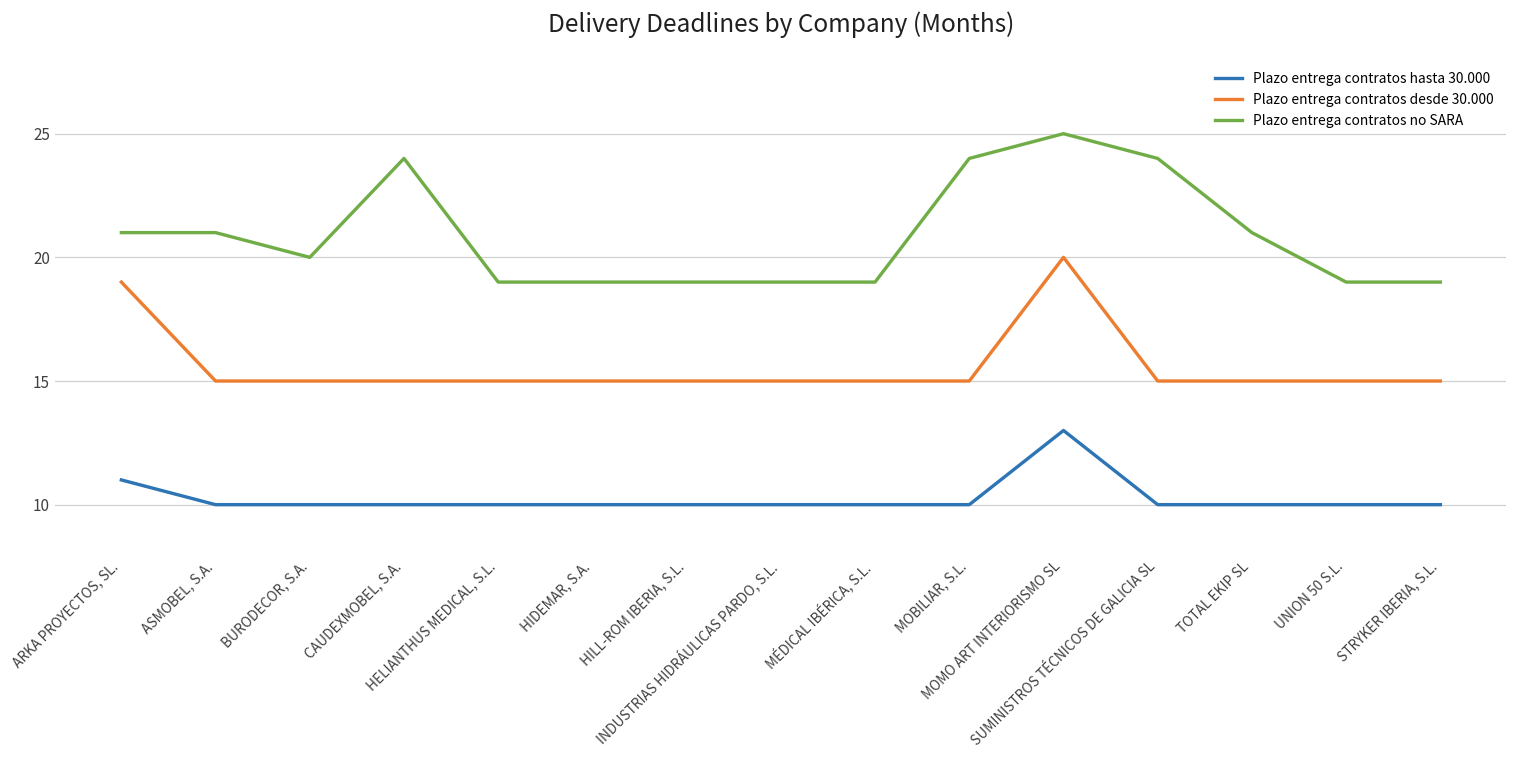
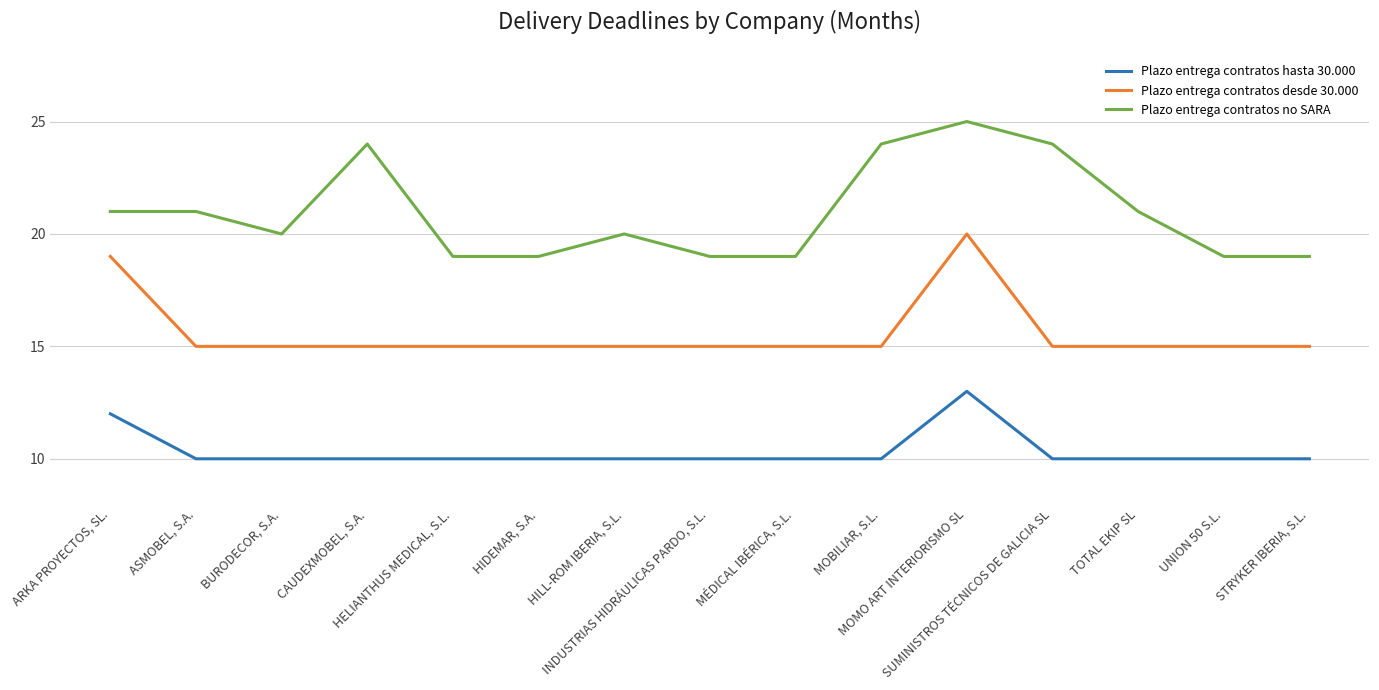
  {
    "Plazo entrega contratos hasta 30.000": {
-     "ARKA PROYECTOS, SL.": 11,
+     "ARKA PROYECTOS, SL.": 12,
      "ASMOBEL, S.A.": 10,
      "BURODECOR, S.A.": 10,
      "CAUDEXMOBEL, S.A.": 10,
      "HELIANTHUS MEDICAL, S.L.": 10,
      "HIDEMAR, S.A.": 10,
      "HILL-ROM IBERIA, S.L.": 10,
      "INDUSTRIAS HIDRÁULICAS PARDO, S.L.": 10,
      "MÉDICAL IBÉRICA, S.L.": 10,
      "MOBILIAR, S.L.": 10,
      "MOMO ART INTERIORISMO SL": 13,
      "SUMINISTROS TÉCNICOS DE GALICIA SL": 10,
      "TOTAL EKIP SL": 10,
      "UNION 50 S.L.": 10,
      "STRYKER IBERIA, S.L.": 10
    },
    "Plazo entrega contratos desde 30.000": {
      "ARKA PROYECTOS, SL.": 19,
      "ASMOBEL, S.A.": 15,
      "BURODECOR, S.A.": 15,
      "CAUDEXMOBEL, S.A.": 15,
      "HELIANTHUS MEDICAL, S.L.": 15,
      "HIDEMAR, S.A.": 15,
      "HILL-ROM IBERIA, S.L.": 15,
      "INDUSTRIAS HIDRÁULICAS PARDO, S.L.": 15,
      "MÉDICAL IBÉRICA, S.L.": 15,
      "MOBILIAR, S.L.": 15,
      "MOMO ART INTERIORISMO SL": 20,
      "SUMINISTROS TÉCNICOS DE GALICIA SL": 15,
      "TOTAL EKIP SL": 15,
      "UNION 50 S.L.": 15,
      "STRYKER IBERIA, S.L.": 15
    },
    "Plazo entrega contratos no SARA": {
      "ARKA PROYECTOS, SL.": 21,
      "ASMOBEL, S.A.": 21,
      "BURODECOR, S.A.": 20,
      "CAUDEXMOBEL, S.A.": 24,
      "HELIANTHUS MEDICAL, S.L.": 19,
      "HIDEMAR, S.A.": 19,
-     "HILL-ROM IBERIA, S.L.": 19,
+     "HILL-ROM IBERIA, S.L.": 20,
      "INDUSTRIAS HIDRÁULICAS PARDO, S.L.": 19,
      "MÉDICAL IBÉRICA, S.L.": 19,
      "MOBILIAR, S.L.": 24,
      "MOMO ART INTERIORISMO SL": 25,
      "SUMINISTROS TÉCNICOS DE GALICIA SL": 24,
      "TOTAL EKIP SL": 21,
      "UNION 50 S.L.": 19,
      "STRYKER IBERIA, S.L.": 19
    }
  }
